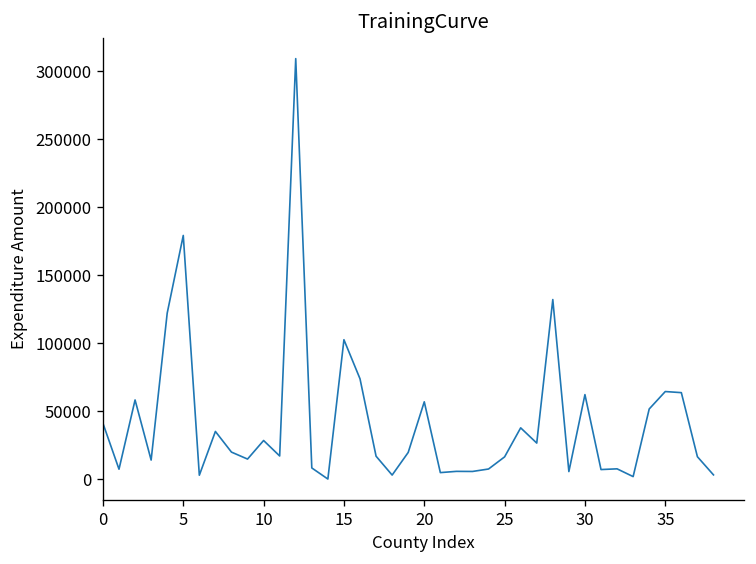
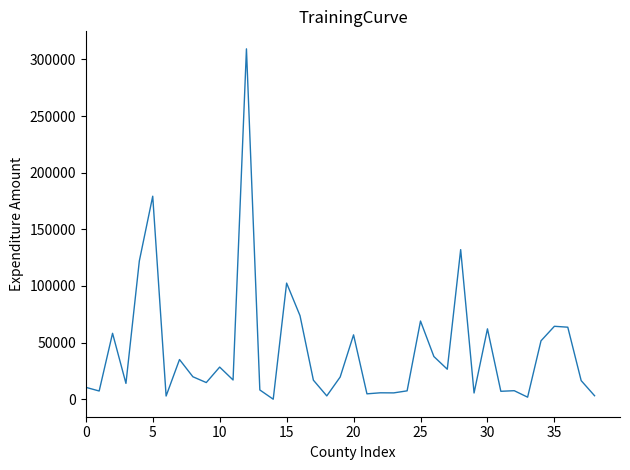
  {
-   "0": 41000,
+   "0": 11000,
    "5": 179000,
    "10": 28000,
    "15": 103000,
    "20": 57000,
-   "25": 16000,
+   "25": 69000,
    "30": 62000,
    "35": 64000
  }
